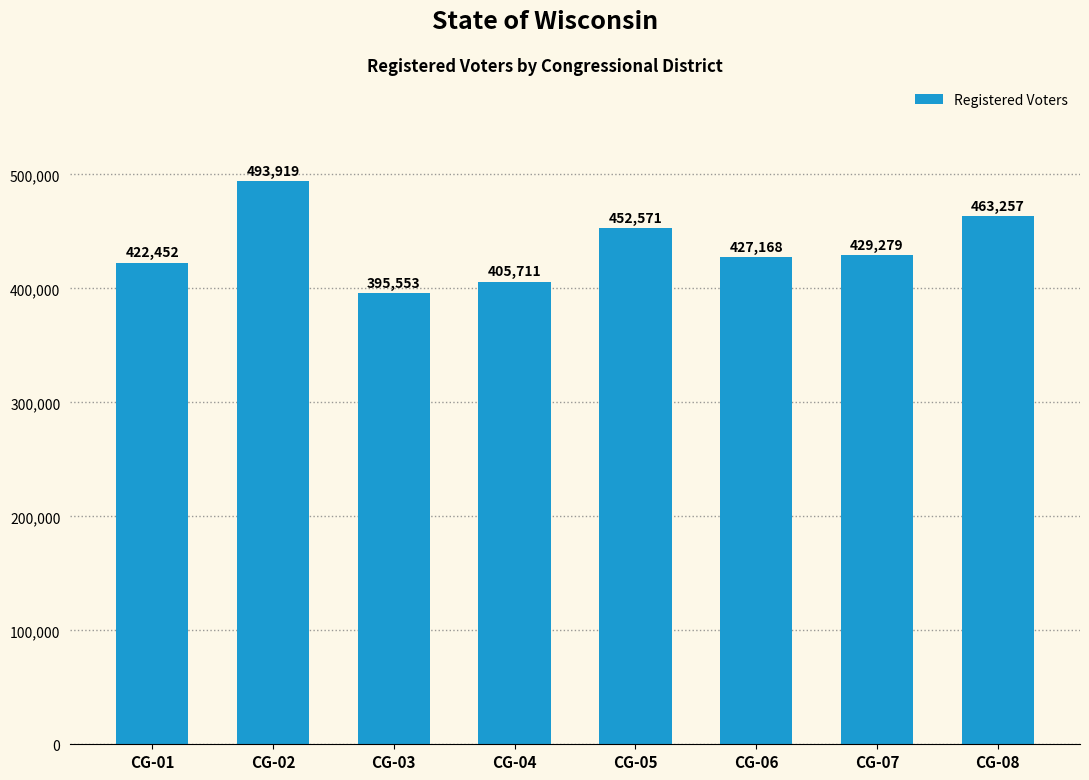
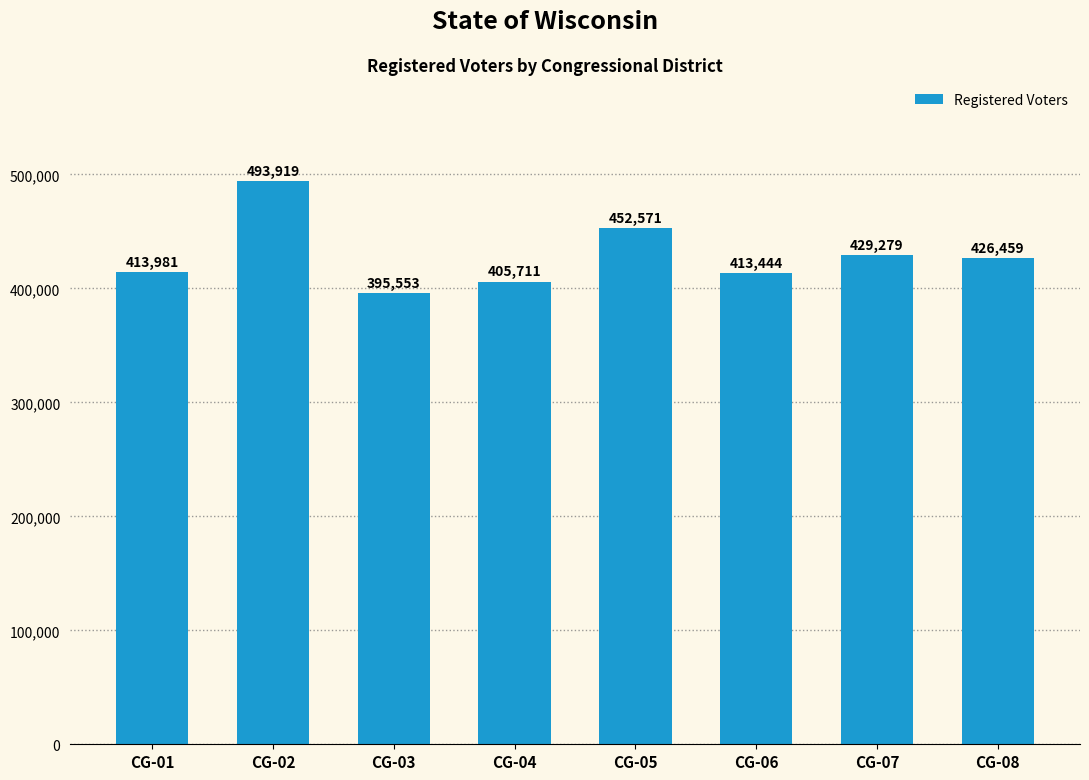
  {
-   "CG-01": "422,452",
+   "CG-01": "413,981",
    "CG-02": "493,919",
    "CG-03": "395,553",
    "CG-04": "405,711",
    "CG-05": "452,571",
-   "CG-06": "427,168",
+   "CG-06": "413,444",
    "CG-07": "429,279",
-   "CG-08": "463,257"
+   "CG-08": "426,459"
  }
